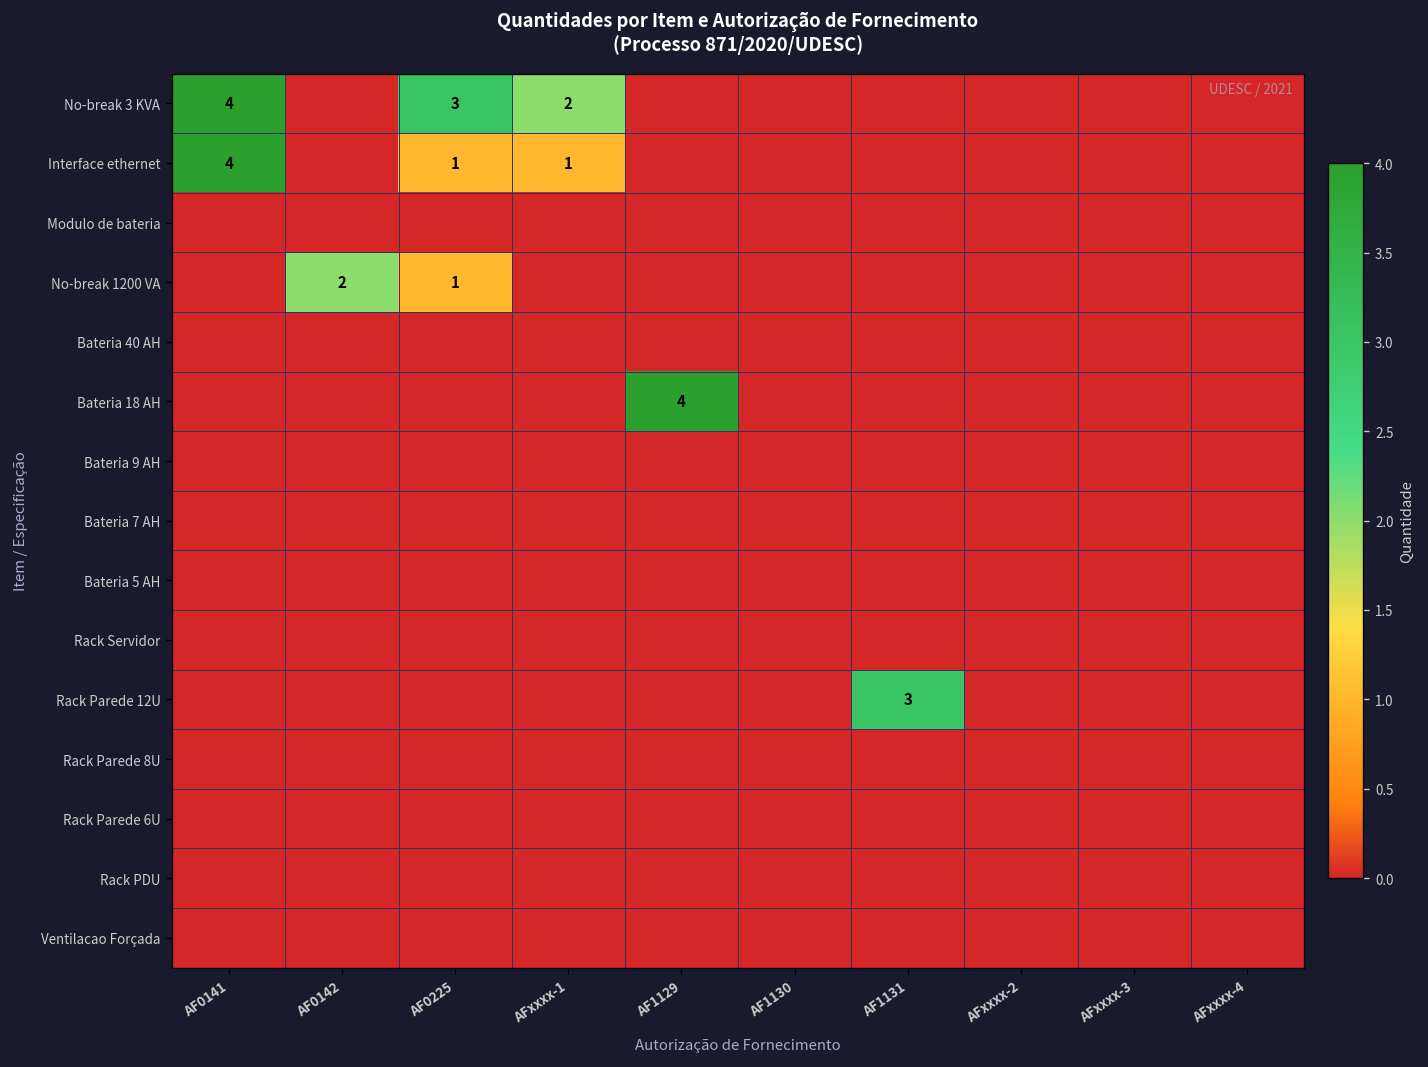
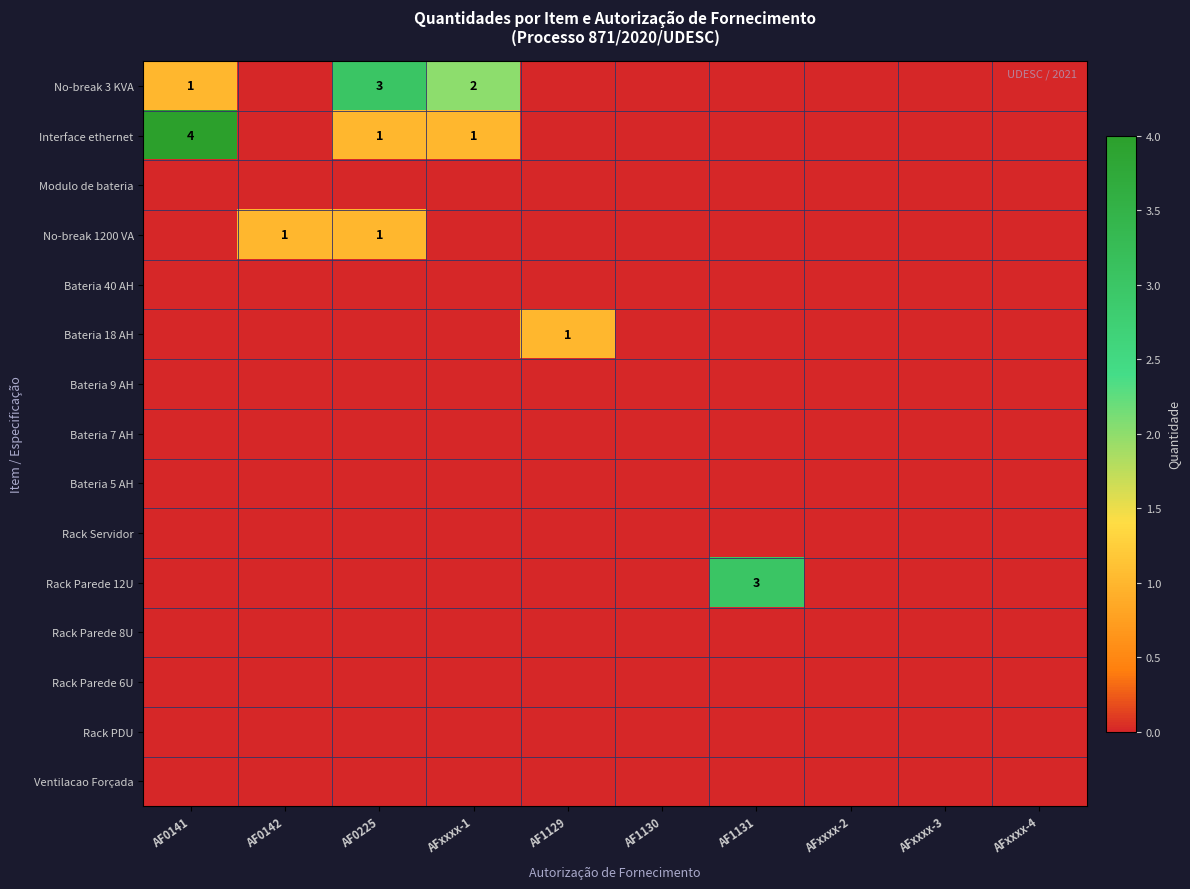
  {
    "No-break 3 KVA": {
-     "AF0141": 4,
+     "AF0141": 1,
      "AF0225": 3,
      "AFxxxx-1": 2,
      "AFxxxx-4": 2021
    },
    "Interface ethernet": {
      "AF0141": 4,
      "AF0225": 1,
      "AFxxxx-1": 1
    },
    "No-break 1200 VA": {
-     "AF0142": 2,
+     "AF0142": 1,
      "AF0225": 1
    },
    "Bateria 18 AH": {
-     "AF1129": 4
+     "AF1129": 1
    },
    "Rack Parede 12U": {
      "AF1131": 3
    }
  }
